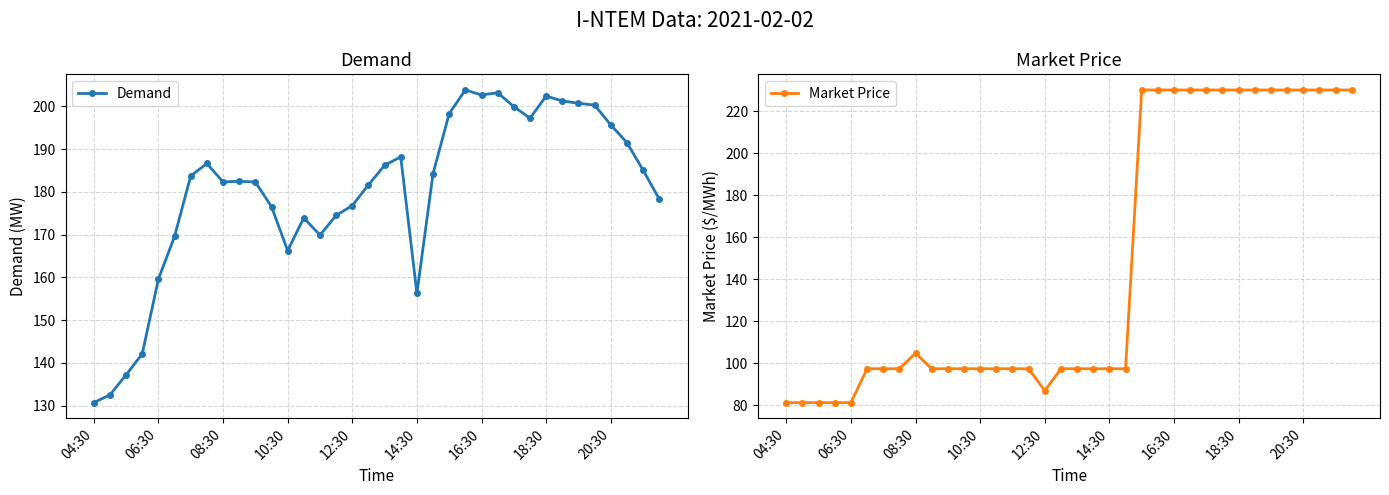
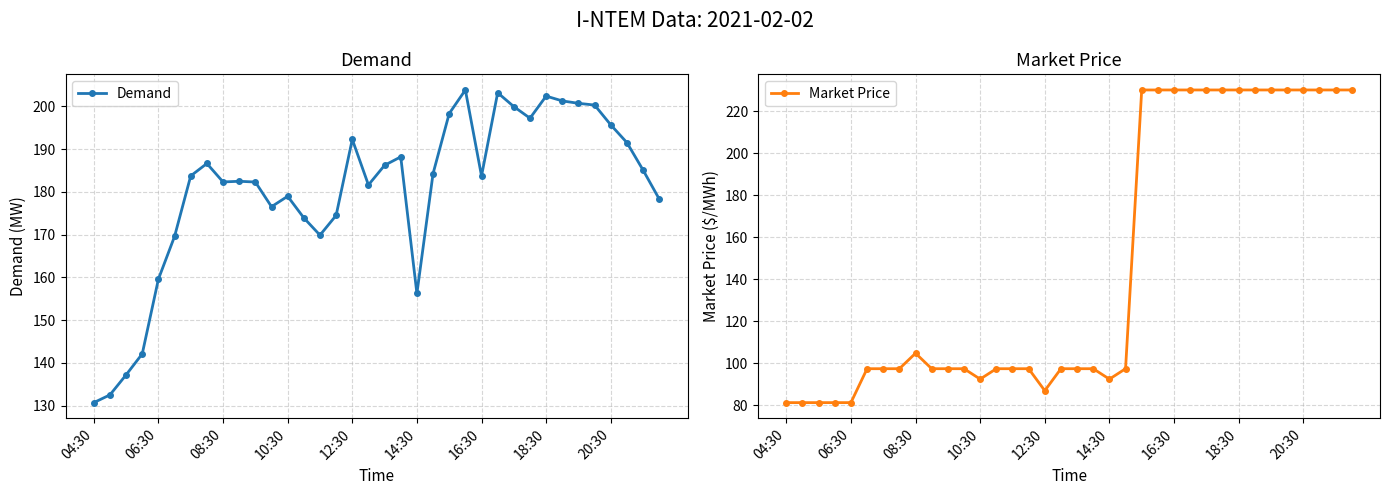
  {
    "Demand": {
      "04:30": 131,
      "06:30": 160,
      "08:30": 182,
-     "10:30": 166,
-     "12:30": 177,
+     "10:30": 179,
+     "12:30": 192,
      "14:30": 156,
-     "16:30": 203,
+     "16:30": 184,
      "18:30": 202,
      "20:30": 196
    },
    "Market Price": {
      "04:30": 81,
      "06:30": 81,
      "08:30": 105,
-     "10:30": 97,
+     "10:30": 92,
      "12:30": 87,
-     "14:30": 97,
+     "14:30": 92,
      "16:30": 230,
      "18:30": 230,
      "20:30": 230
    }
  }
